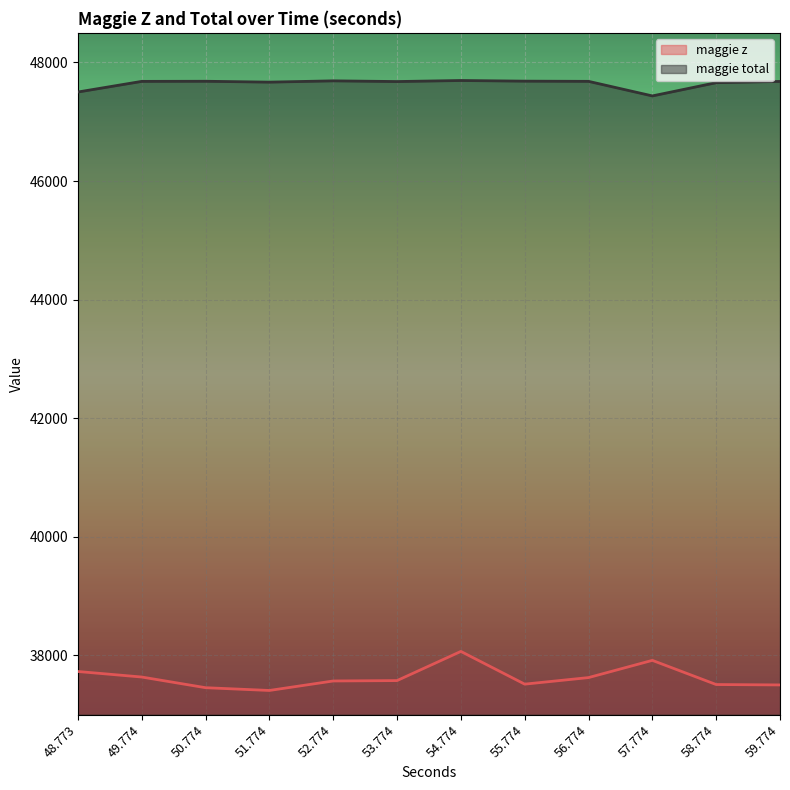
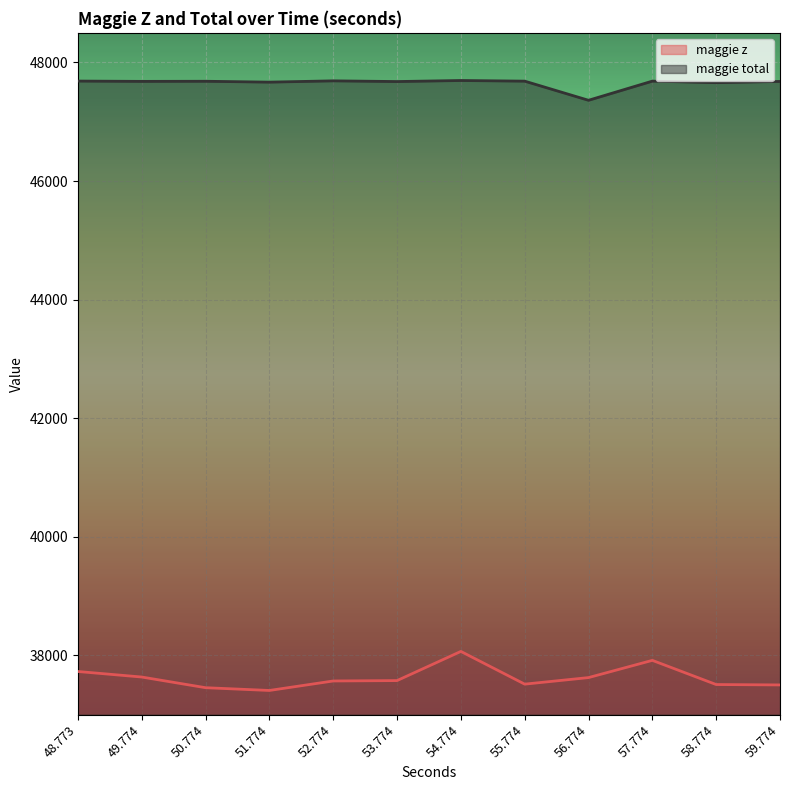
  {
    "maggie z": {
      "48.773": 37700,
      "49.774": 37600,
      "50.774": 37500,
      "51.774": 37400,
      "52.774": 37600,
      "53.774": 37600,
      "54.774": 38100,
      "55.774": 37500,
      "56.774": 37600,
      "57.774": 37900,
      "58.774": 37500,
      "59.774": 37500
    },
    "maggie total": {
-     "48.773": 47500,
+     "48.773": 47700,
      "49.774": 47700,
      "50.774": 47700,
      "51.774": 47700,
      "52.774": 47700,
      "53.774": 47700,
      "54.774": 47700,
      "55.774": 47700,
-     "56.774": 47700,
-     "57.774": 47400,
+     "56.774": 47400,
+     "57.774": 47700,
      "58.774": 47700,
      "59.774": 47700
    }
  }
